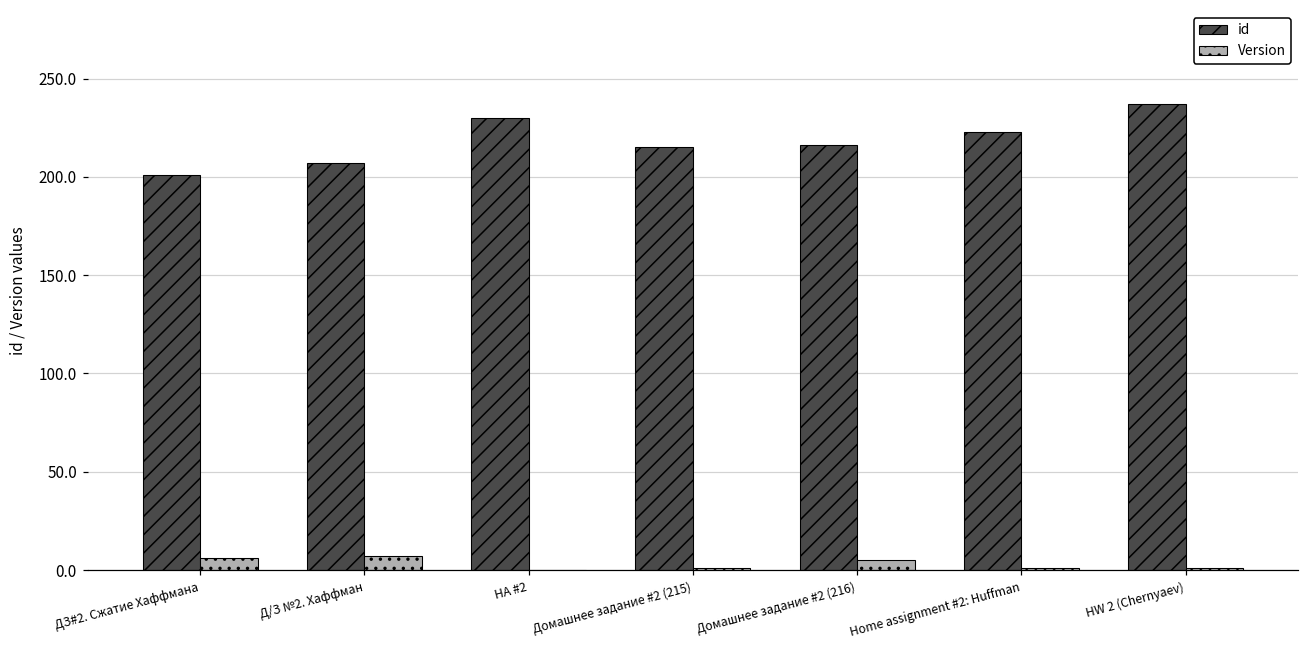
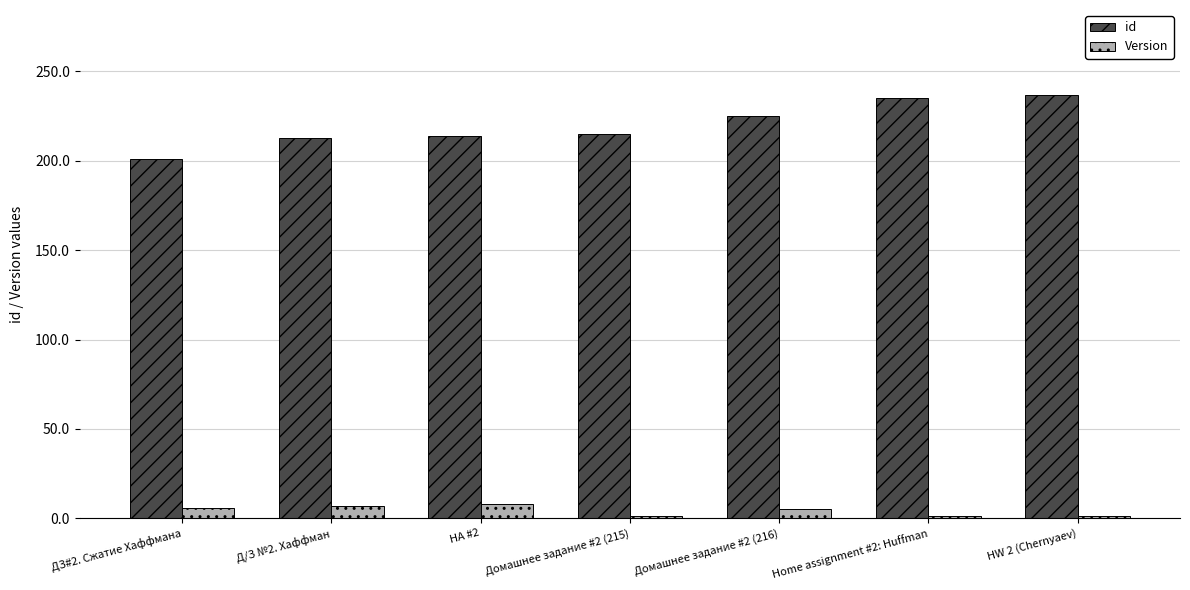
  {
    "id": {
      "ДЗ#2. Сжатие Хаффмана": 201,
-     "Д/З №2. Хаффман": 207,
-     "HA #2": 230,
+     "Д/З №2. Хаффман": 213,
+     "HA #2": 214,
      "Домашнее задание #2 (215)": 215,
-     "Домашнее задание #2 (216)": 216,
-     "Home assignment #2: Huffman": 223,
+     "Домашнее задание #2 (216)": 225,
+     "Home assignment #2: Huffman": 235,
      "HW 2 (Chernyaev)": 237
    },
    "Version": {
      "ДЗ#2. Сжатие Хаффмана": 6,
      "Д/З №2. Хаффман": 7,
-     "HA #2": 0,
+     "HA #2": 8,
      "Домашнее задание #2 (216)": 5
    }
  }
